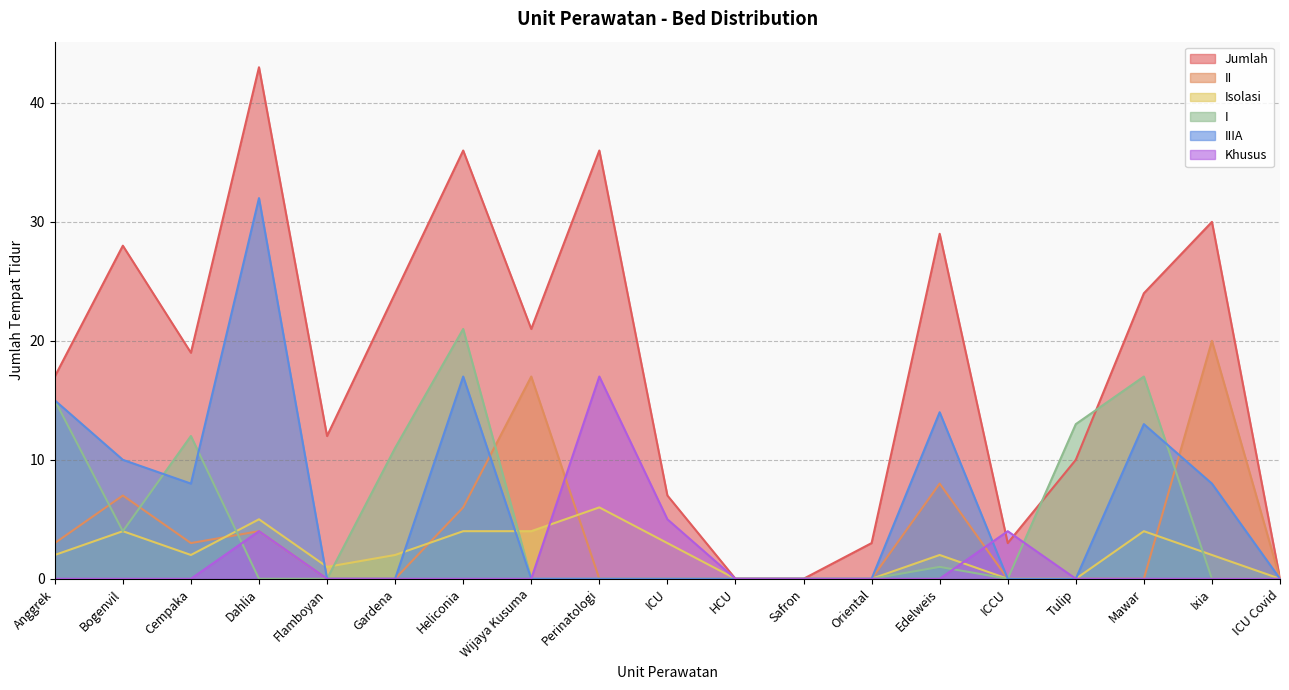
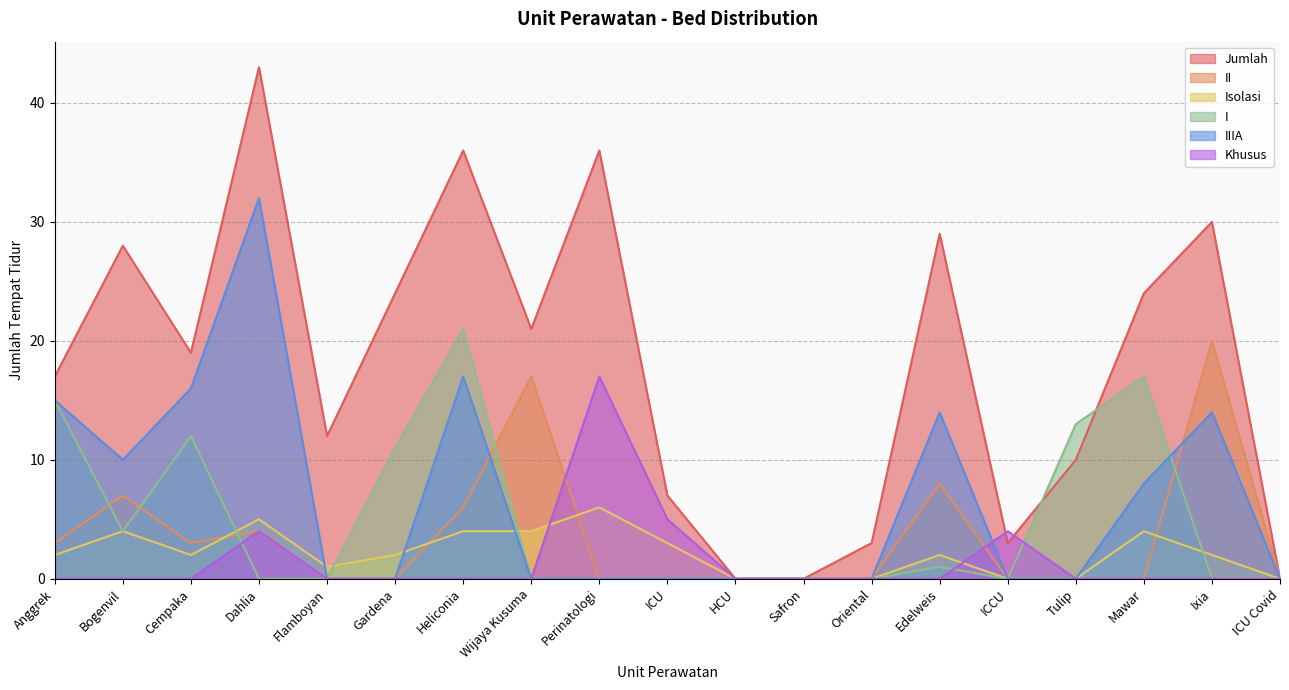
  {
    "I": {
      "Cempaka": 12,
      "Dahlia": 0,
      "Gardena": 11,
      "Heliconia": 21,
      "Edelweis": 1,
      "Tulip": 13,
      "Mawar": 17
    },
    "IIIA": {
      "Bogenvil": 10,
-     "Cempaka": 8,
+     "Cempaka": 16,
      "Dahlia": 32,
      "Heliconia": 17,
      "Edelweis": 14,
-     "Mawar": 13,
-     "Ixia": 8
+     "Mawar": 8,
+     "Ixia": 14
    },
    "Khusus": {
      "Anggrek": 0,
      "Bogenvil": 0,
      "Cempaka": 0,
      "Heliconia": 0,
      "Perinatologi": 17,
      "ICU": 5,
      "Edelweis": 0,
      "ICCU": 4
    }
  }
